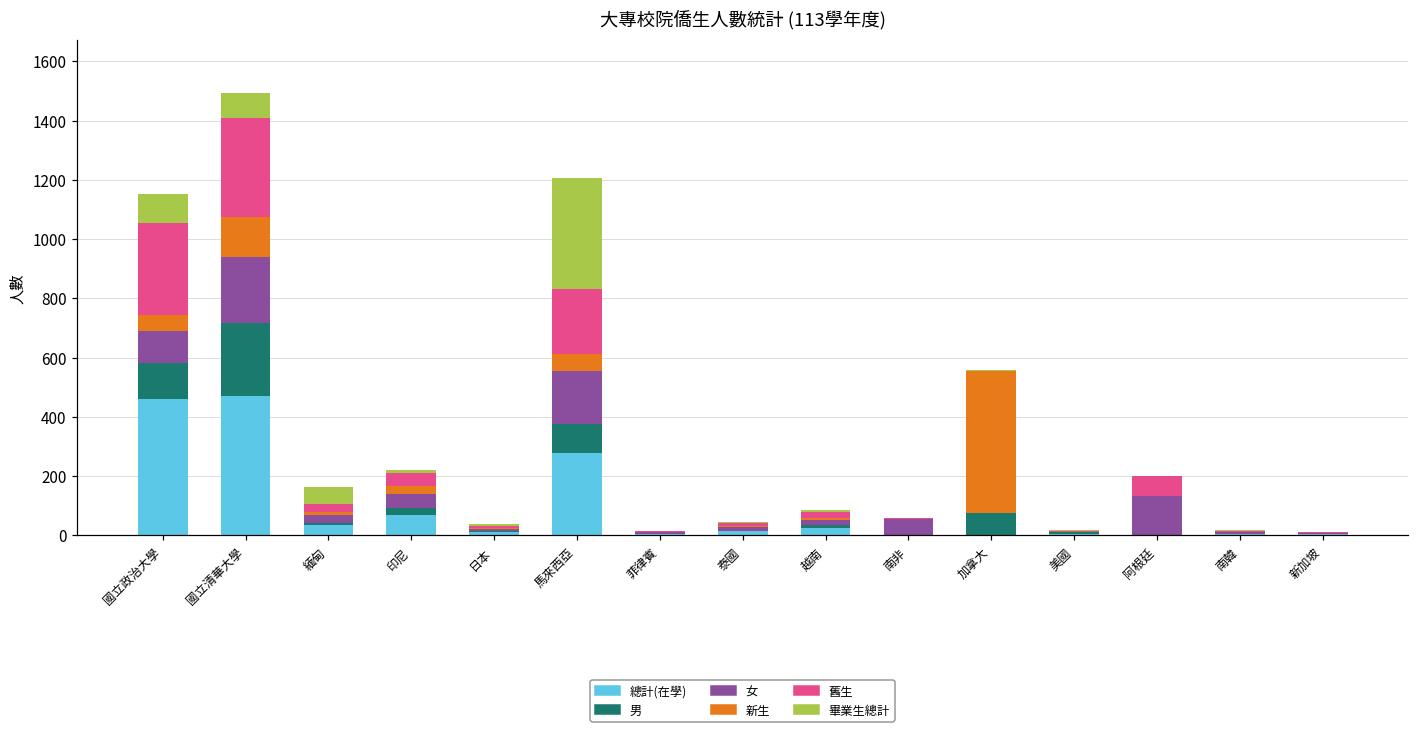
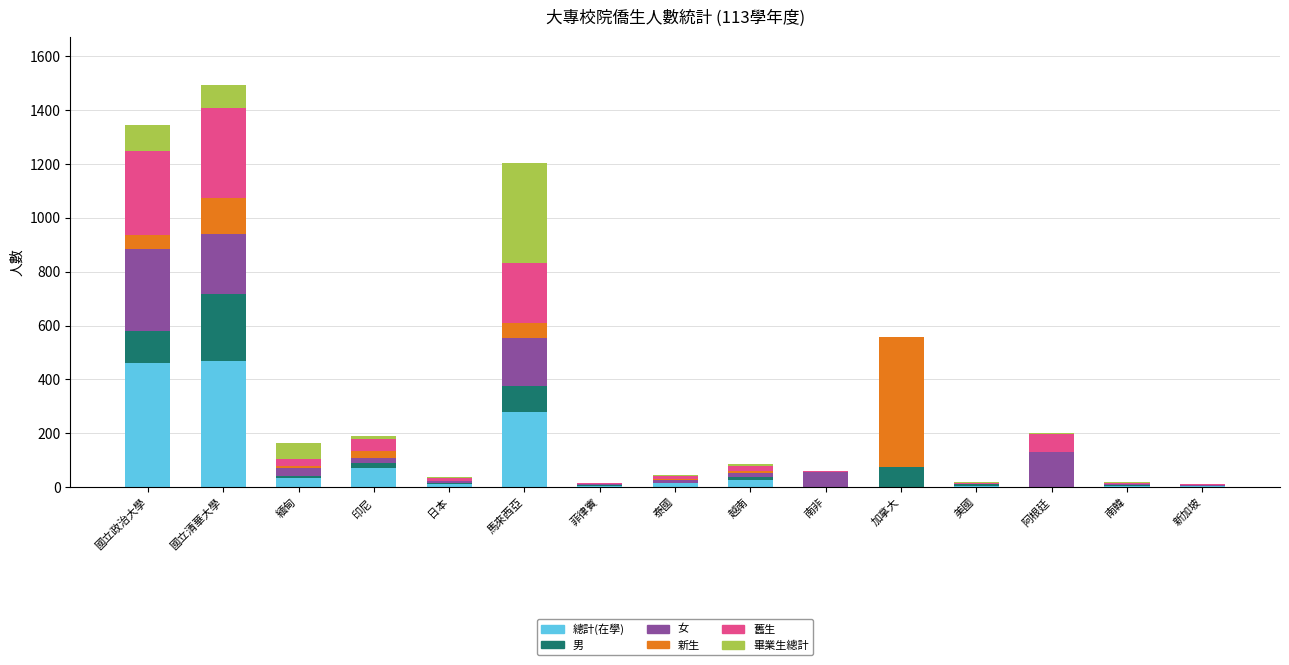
  {
    "總計(在學)": {
      "國立政治大學": 460,
      "國立清華大學": 470,
      "緬甸": 40,
      "印尼": 70,
      "日本": 10,
      "馬來西亞": 280,
      "泰國": 10,
      "越南": 30
    },
    "男": {
      "國立政治大學": 120,
      "國立清華大學": 250,
      "印尼": 20,
      "馬來西亞": 100,
      "越南": 10,
      "南非": 0,
      "加拿大": 70,
      "阿根廷": 0
    },
    "女": {
-     "國立政治大學": 110,
+     "國立政治大學": 300,
      "國立清華大學": 220,
      "緬甸": 30,
-     "印尼": 50,
+     "印尼": 20,
      "馬來西亞": 180,
      "泰國": 10,
      "越南": 20,
      "南非": 50,
      "加拿大": 0,
      "美國": 0,
      "阿根廷": 130
    },
    "新生": {
      "國立政治大學": 50,
      "國立清華大學": 140,
      "緬甸": 10,
      "印尼": 30,
      "馬來西亞": 60,
      "南非": 0,
      "加拿大": 480,
      "阿根廷": 0,
      "新加坡": 0
    },
    "舊生": {
      "國立政治大學": 310,
      "國立清華大學": 330,
      "緬甸": 30,
      "印尼": 40,
      "日本": 10,
      "馬來西亞": 220,
      "泰國": 10,
      "越南": 20,
      "加拿大": 0,
      "阿根廷": 70
    },
    "畢業生總計": {
      "國立政治大學": 100,
      "國立清華大學": 90,
      "緬甸": 60,
      "印尼": 10,
      "馬來西亞": 370,
      "菲律賓": 0,
      "南非": 0,
      "新加坡": 0
    }
  }
